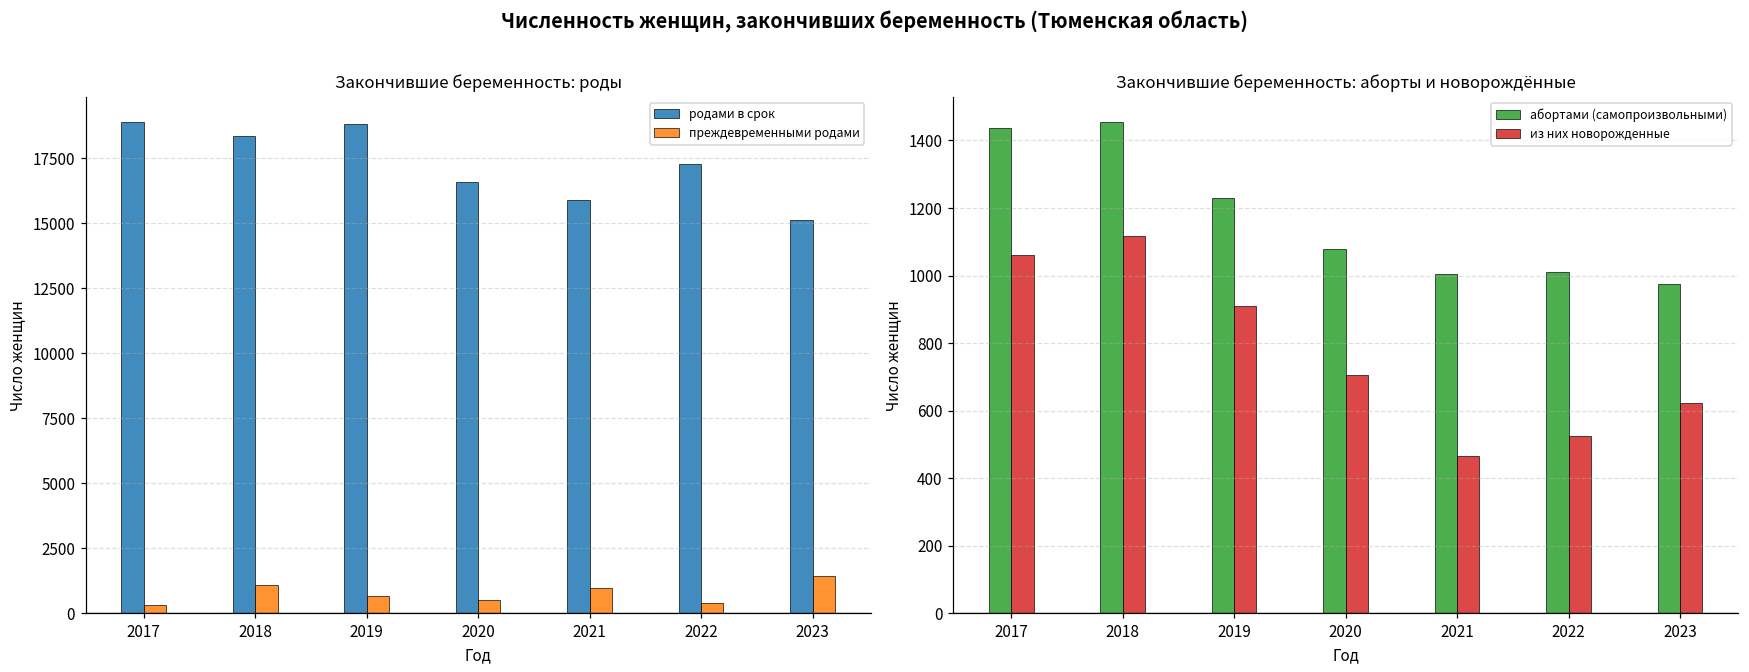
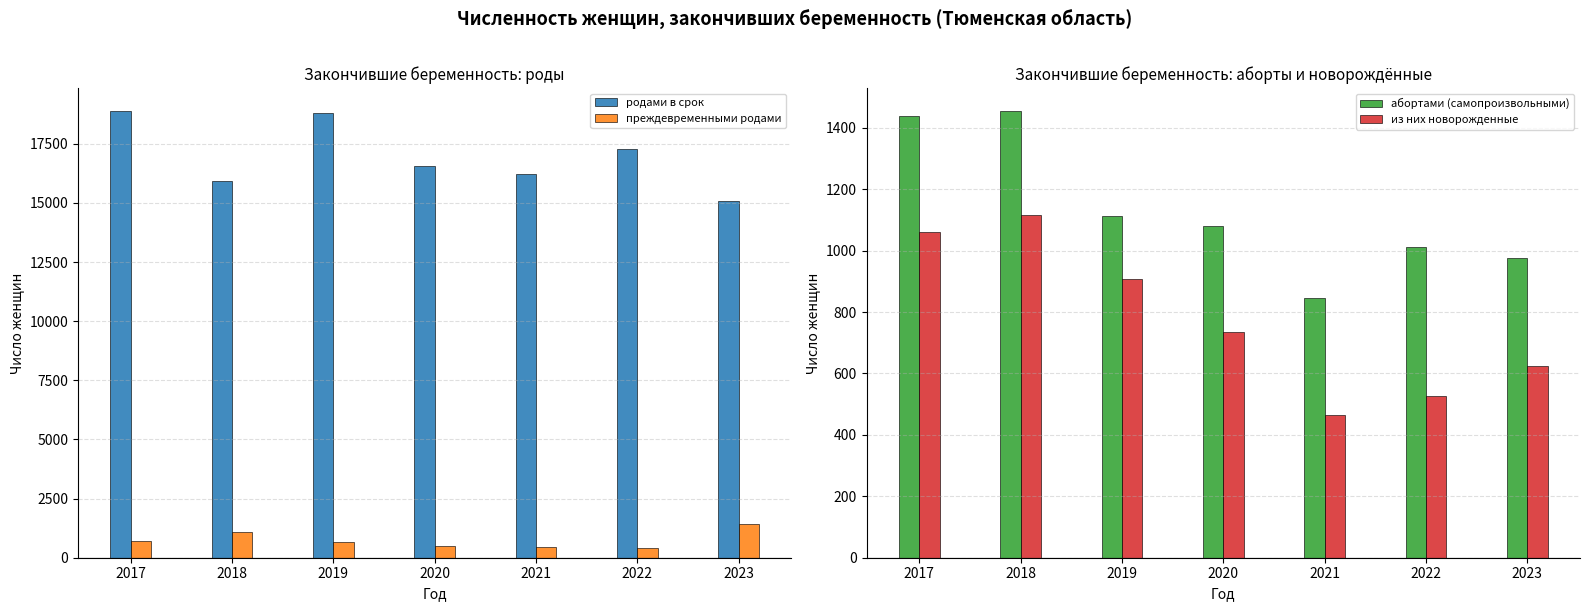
  {
    "Закончившие беременность: роды": {
      "родами в срок": {
        "2017": 18900,
-       "2018": 18300,
+       "2018": 15900,
        "2019": 18800,
        "2020": 16600,
-       "2021": 15900,
+       "2021": 16200,
        "2022": 17300,
        "2023": 15100
      },
      "преждевременными родами": {
-       "2017": 300,
+       "2017": 700,
        "2018": 1100,
        "2019": 700,
        "2020": 500,
-       "2021": 1000,
+       "2021": 500,
        "2022": 400,
        "2023": 1400
      }
    },
    "Закончившие беременность: аборты и новорождённые": {
      "абортами (самопроизвольными)": {
        "2017": 1440,
        "2018": 1460,
-       "2019": 1230,
+       "2019": 1110,
        "2020": 1080,
-       "2021": 1010,
+       "2021": 850,
        "2022": 1010,
        "2023": 980
      },
      "из них новорожденные": {
        "2017": 1060,
        "2018": 1120,
        "2019": 910,
-       "2020": 710,
+       "2020": 740,
        "2021": 470,
        "2022": 530,
        "2023": 620
      }
    }
  }
